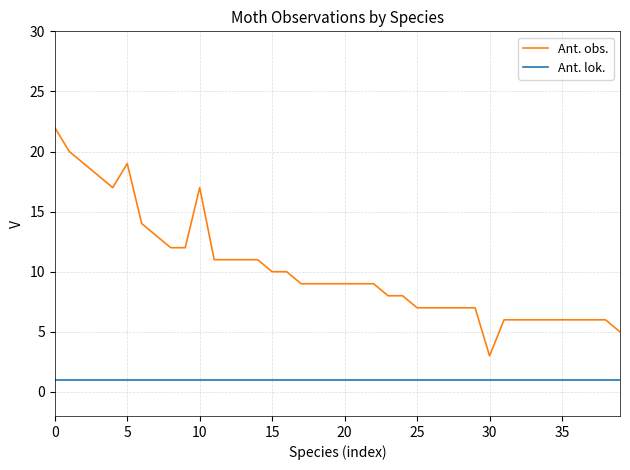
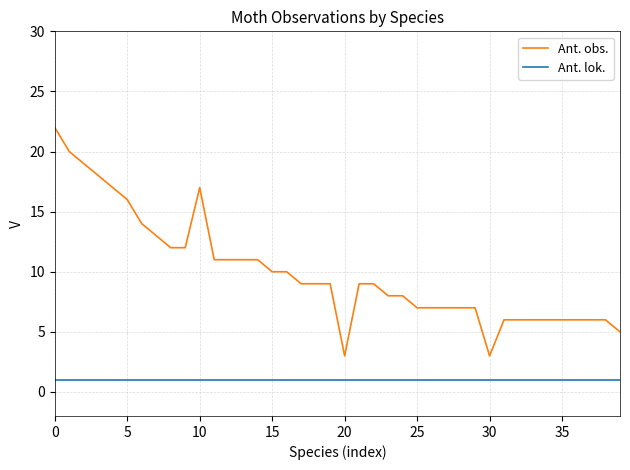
  {
    "Ant. obs.": {
      "0": 22,
-     "5": 19,
+     "5": 16,
      "10": 17,
      "15": 10,
-     "20": 9,
+     "20": 3,
      "25": 7,
      "30": 3,
      "35": 6
    },
    "Ant. lok.": {
      "0": 1,
      "5": 1,
      "10": 1,
      "15": 1,
      "20": 1,
      "25": 1,
      "30": 1,
      "35": 1
    }
  }
